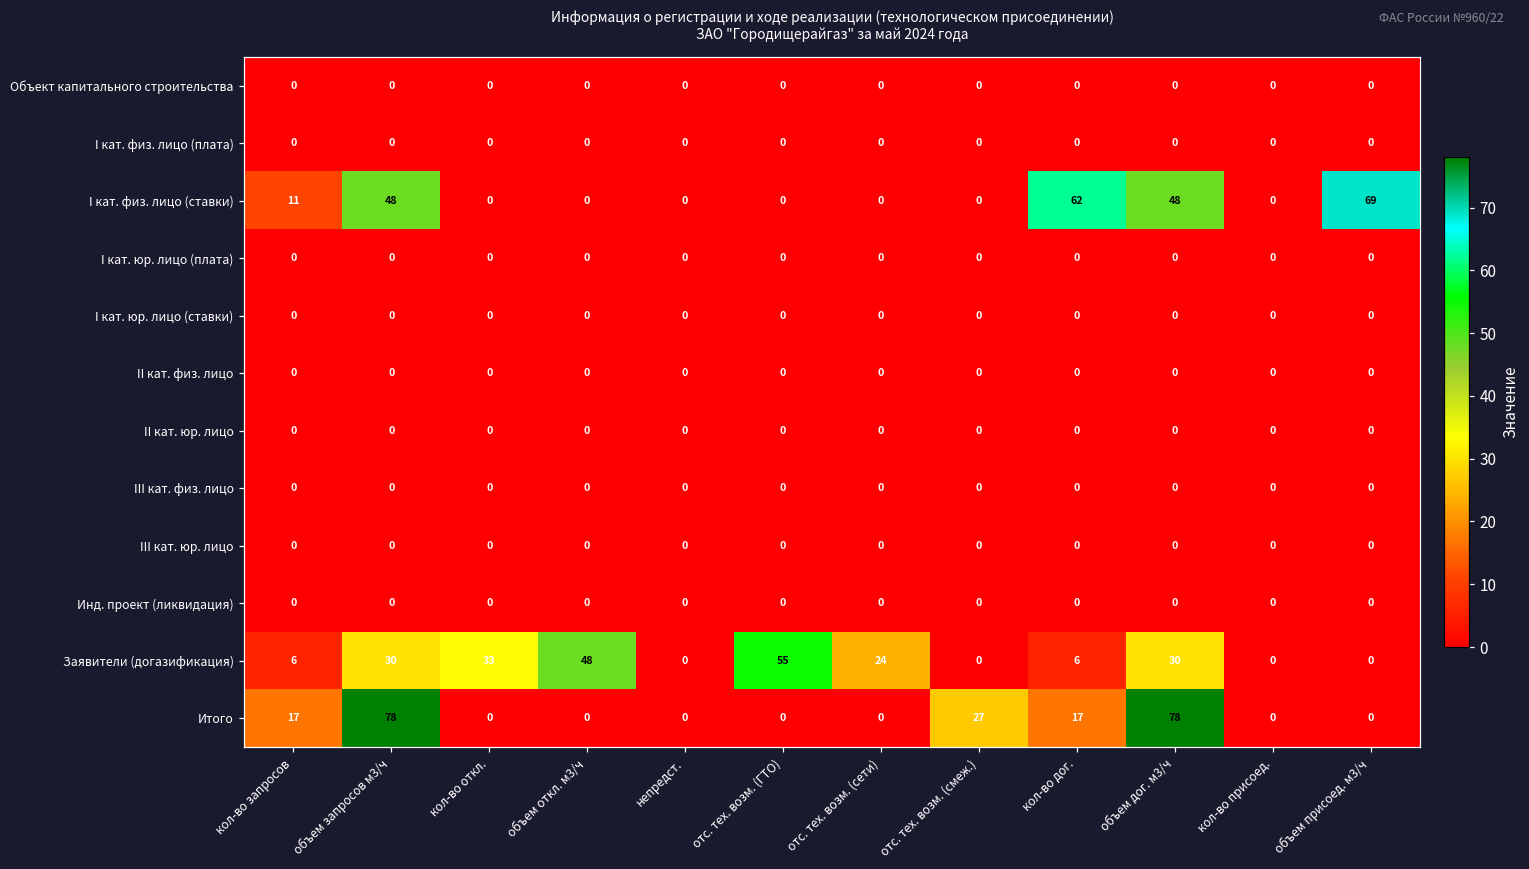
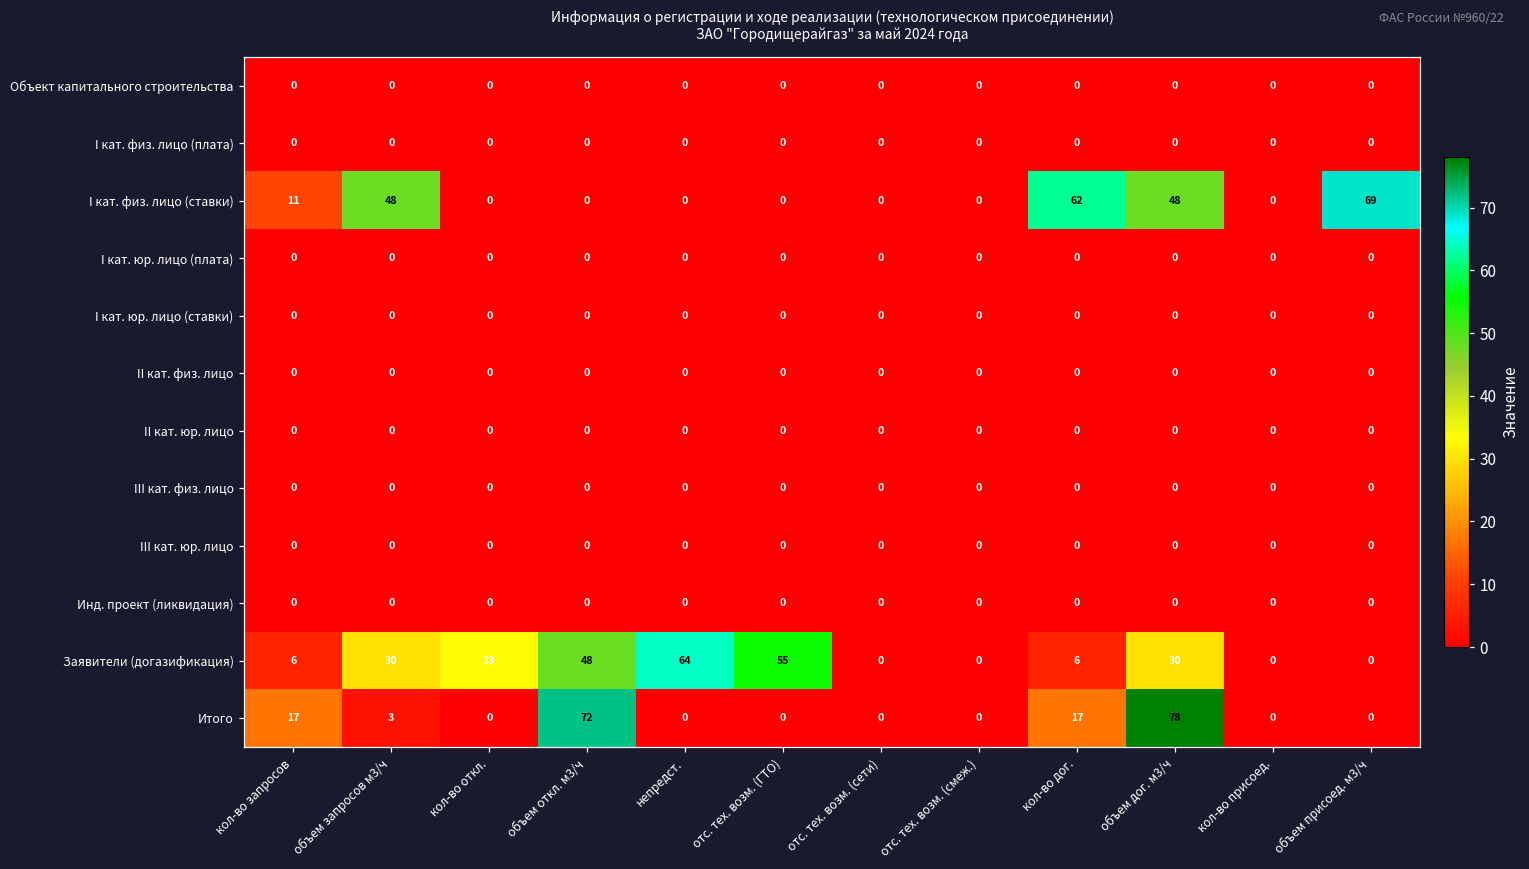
  {
    "Объект капитального строительства": {
      "кол-во запросов": 0,
      "объем запросов м3/ч": 0,
      "кол-во откл.": 0,
      "объем откл. м3/ч": 0,
      "непредст.": 0,
      "отс. тех. возм. (ГТО)": 0,
      "отс. тех. возм. (сети)": 0,
      "отс. тех. возм. (смеж.)": 0,
      "кол-во дог.": 0,
      "объем дог. м3/ч": 0,
      "кол-во присоед.": 0,
      "объем присоед. м3/ч": 0
    },
    "I кат. физ. лицо (плата)": {
      "кол-во запросов": 0,
      "объем запросов м3/ч": 0,
      "кол-во откл.": 0,
      "объем откл. м3/ч": 0,
      "непредст.": 0,
      "отс. тех. возм. (ГТО)": 0,
      "отс. тех. возм. (сети)": 0,
      "отс. тех. возм. (смеж.)": 0,
      "кол-во дог.": 0,
      "объем дог. м3/ч": 0,
      "кол-во присоед.": 0,
      "объем присоед. м3/ч": 0
    },
    "I кат. физ. лицо (ставки)": {
      "кол-во запросов": 11,
      "объем запросов м3/ч": 48,
      "кол-во откл.": 0,
      "объем откл. м3/ч": 0,
      "непредст.": 0,
      "отс. тех. возм. (ГТО)": 0,
      "отс. тех. возм. (сети)": 0,
      "отс. тех. возм. (смеж.)": 0,
      "кол-во дог.": 62,
      "объем дог. м3/ч": 48,
      "кол-во присоед.": 0,
      "объем присоед. м3/ч": 69
    },
    "I кат. юр. лицо (плата)": {
      "кол-во запросов": 0,
      "объем запросов м3/ч": 0,
      "кол-во откл.": 0,
      "объем откл. м3/ч": 0,
      "непредст.": 0,
      "отс. тех. возм. (ГТО)": 0,
      "отс. тех. возм. (сети)": 0,
      "отс. тех. возм. (смеж.)": 0,
      "кол-во дог.": 0,
      "объем дог. м3/ч": 0,
      "кол-во присоед.": 0,
      "объем присоед. м3/ч": 0
    },
    "I кат. юр. лицо (ставки)": {
      "кол-во запросов": 0,
      "объем запросов м3/ч": 0,
      "кол-во откл.": 0,
      "объем откл. м3/ч": 0,
      "непредст.": 0,
      "отс. тех. возм. (ГТО)": 0,
      "отс. тех. возм. (сети)": 0,
      "отс. тех. возм. (смеж.)": 0,
      "кол-во дог.": 0,
      "объем дог. м3/ч": 0,
      "кол-во присоед.": 0,
      "объем присоед. м3/ч": 0
    },
    "II кат. физ. лицо": {
      "кол-во запросов": 0,
      "объем запросов м3/ч": 0,
      "кол-во откл.": 0,
      "объем откл. м3/ч": 0,
      "непредст.": 0,
      "отс. тех. возм. (ГТО)": 0,
      "отс. тех. возм. (сети)": 0,
      "отс. тех. возм. (смеж.)": 0,
      "кол-во дог.": 0,
      "объем дог. м3/ч": 0,
      "кол-во присоед.": 0,
      "объем присоед. м3/ч": 0
    },
    "II кат. юр. лицо": {
      "кол-во запросов": 0,
      "объем запросов м3/ч": 0,
      "кол-во откл.": 0,
      "объем откл. м3/ч": 0,
      "непредст.": 0,
      "отс. тех. возм. (ГТО)": 0,
      "отс. тех. возм. (сети)": 0,
      "отс. тех. возм. (смеж.)": 0,
      "кол-во дог.": 0,
      "объем дог. м3/ч": 0,
      "кол-во присоед.": 0,
      "объем присоед. м3/ч": 0
    },
    "III кат. физ. лицо": {
      "кол-во запросов": 0,
      "объем запросов м3/ч": 0,
      "кол-во откл.": 0,
      "объем откл. м3/ч": 0,
      "непредст.": 0,
      "отс. тех. возм. (ГТО)": 0,
      "отс. тех. возм. (сети)": 0,
      "отс. тех. возм. (смеж.)": 0,
      "кол-во дог.": 0,
      "объем дог. м3/ч": 0,
      "кол-во присоед.": 0,
      "объем присоед. м3/ч": 0
    },
    "III кат. юр. лицо": {
      "кол-во запросов": 0,
      "объем запросов м3/ч": 0,
      "кол-во откл.": 0,
      "объем откл. м3/ч": 0,
      "непредст.": 0,
      "отс. тех. возм. (ГТО)": 0,
      "отс. тех. возм. (сети)": 0,
      "отс. тех. возм. (смеж.)": 0,
      "кол-во дог.": 0,
      "объем дог. м3/ч": 0,
      "кол-во присоед.": 0,
      "объем присоед. м3/ч": 0
    },
    "Инд. проект (ликвидация)": {
      "кол-во запросов": 0,
      "объем запросов м3/ч": 0,
      "кол-во откл.": 0,
      "объем откл. м3/ч": 0,
      "непредст.": 0,
      "отс. тех. возм. (ГТО)": 0,
      "отс. тех. возм. (сети)": 0,
      "отс. тех. возм. (смеж.)": 0,
      "кол-во дог.": 0,
      "объем дог. м3/ч": 0,
      "кол-во присоед.": 0,
      "объем присоед. м3/ч": 0
    },
    "Заявители (догазификация)": {
      "кол-во запросов": 6,
      "объем запросов м3/ч": 30,
      "кол-во откл.": 33,
      "объем откл. м3/ч": 48,
-     "непредст.": 0,
+     "непредст.": 64,
      "отс. тех. возм. (ГТО)": 55,
-     "отс. тех. возм. (сети)": 24,
+     "отс. тех. возм. (сети)": 0,
      "отс. тех. возм. (смеж.)": 0,
      "кол-во дог.": 6,
      "объем дог. м3/ч": 30,
      "кол-во присоед.": 0,
      "объем присоед. м3/ч": 0
    },
    "Итого": {
      "кол-во запросов": 17,
-     "объем запросов м3/ч": 78,
+     "объем запросов м3/ч": 3,
      "кол-во откл.": 0,
-     "объем откл. м3/ч": 0,
+     "объем откл. м3/ч": 72,
      "непредст.": 0,
      "отс. тех. возм. (ГТО)": 0,
      "отс. тех. возм. (сети)": 0,
-     "отс. тех. возм. (смеж.)": 27,
+     "отс. тех. возм. (смеж.)": 0,
      "кол-во дог.": 17,
      "объем дог. м3/ч": 78,
      "кол-во присоед.": 0,
      "объем присоед. м3/ч": 0
    }
  }
